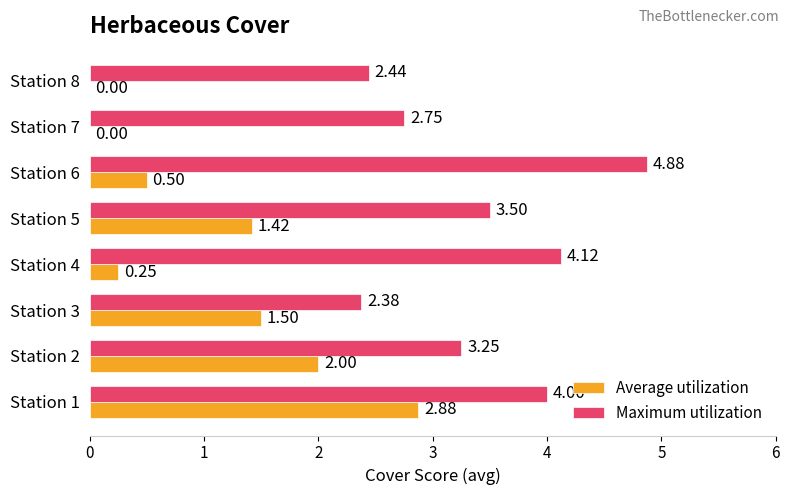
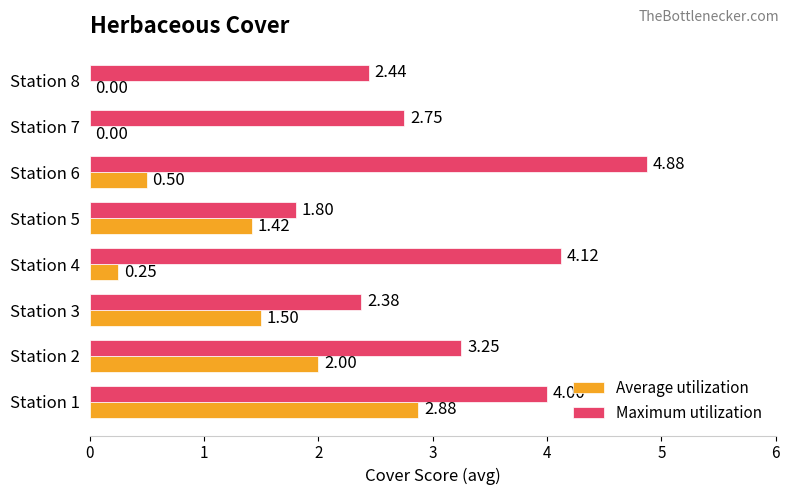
  {
    "Average utilization": {
      "Station 8": 0.00,
      "Station 7": 0.00,
      "Station 6": 0.50,
      "Station 5": 1.42,
      "Station 4": 0.25,
      "Station 3": 1.50,
      "Station 2": 2.00,
      "Station 1": 2.88
    },
    "Maximum utilization": {
      "Station 8": 2.44,
      "Station 7": 2.75,
      "Station 6": 4.88,
-     "Station 5": 3.50,
+     "Station 5": 1.80,
      "Station 4": 4.12,
      "Station 3": 2.38,
      "Station 2": 3.25,
      "Station 1": 4.00
    }
  }
